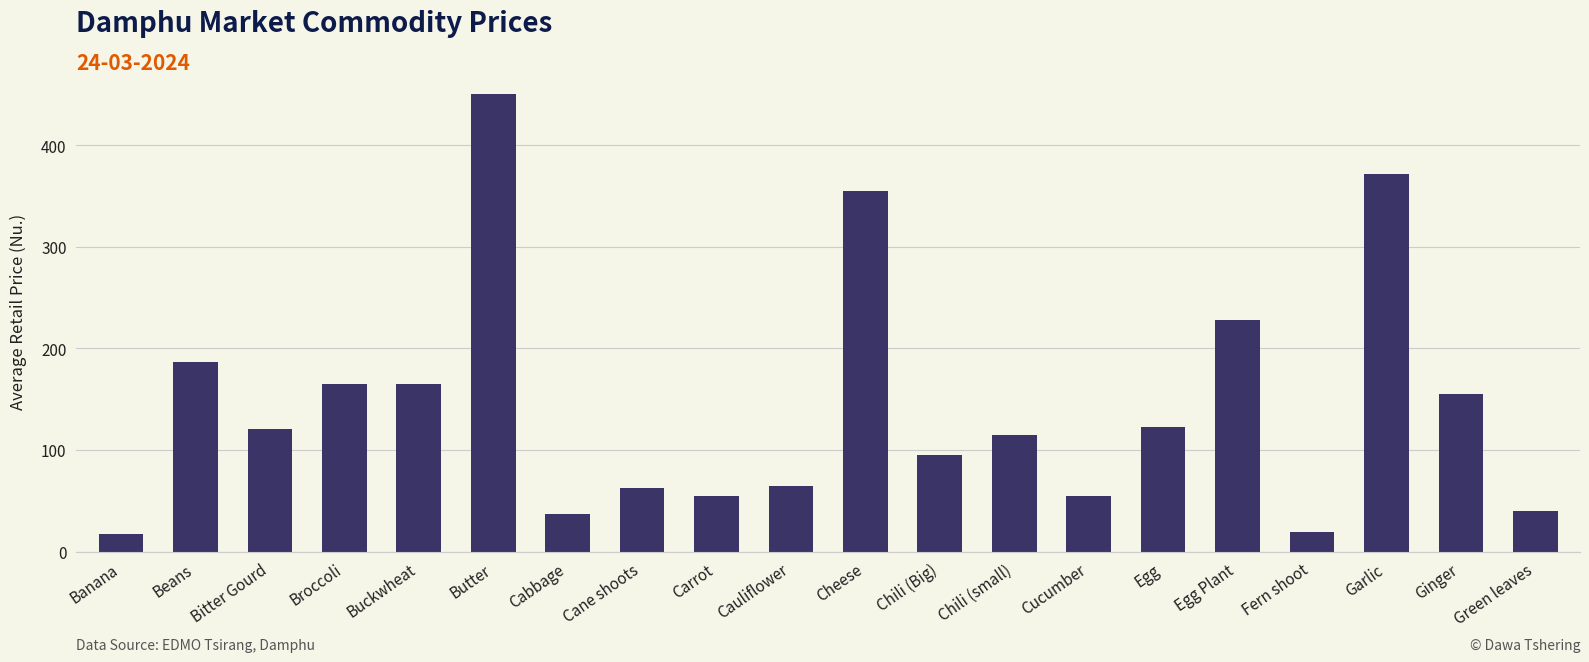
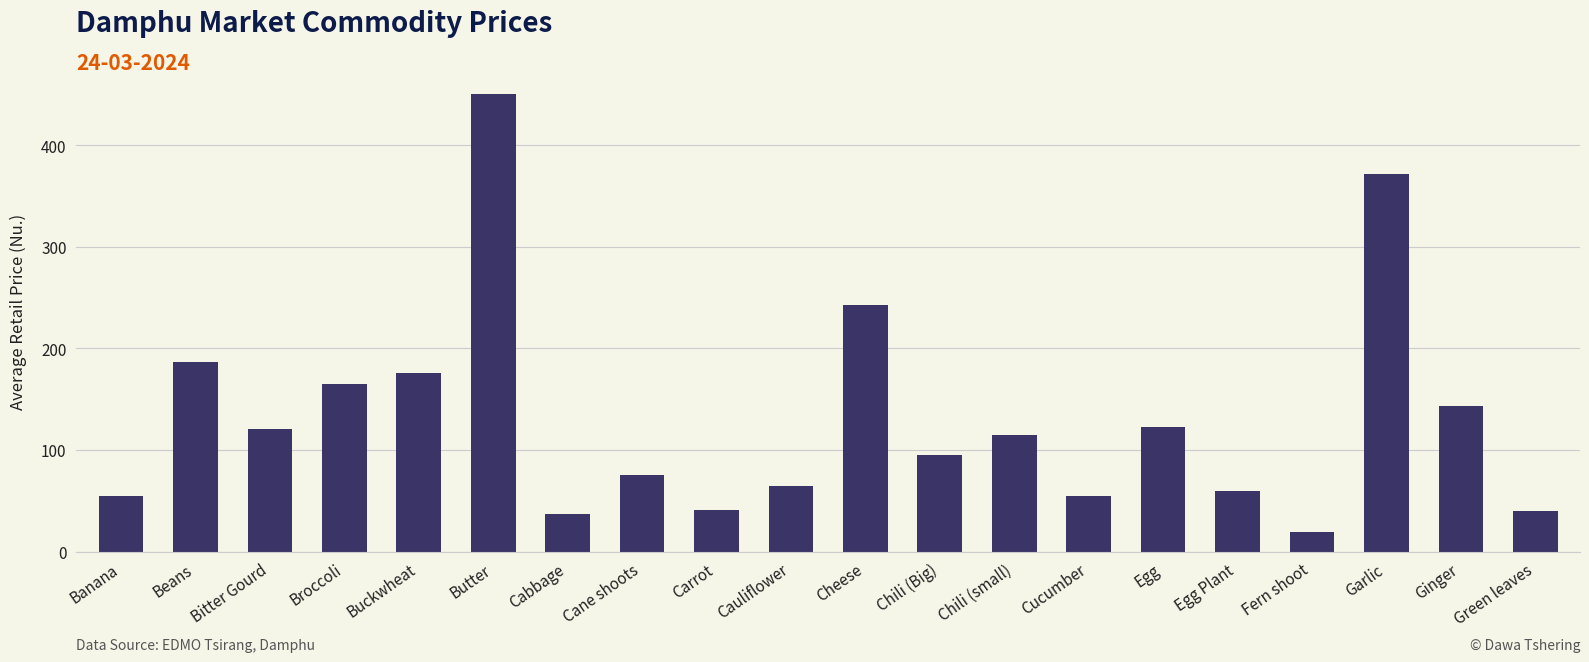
  {
-   "Banana": 17,
+   "Banana": 55,
    "Beans": 187,
    "Bitter Gourd": 121,
    "Broccoli": 165,
-   "Buckwheat": 165,
+   "Buckwheat": 176,
    "Butter": 450,
    "Cabbage": 38,
-   "Cane shoots": 63,
-   "Carrot": 55,
+   "Cane shoots": 75,
+   "Carrot": 41,
    "Cauliflower": 65,
-   "Cheese": 355,
+   "Cheese": 243,
    "Chili (Big)": 95,
    "Chili (small)": 115,
    "Cucumber": 55,
    "Egg": 123,
-   "Egg Plant": 228,
+   "Egg Plant": 60,
    "Fern shoot": 20,
    "Garlic": 372,
-   "Ginger": 155,
+   "Ginger": 143,
    "Green leaves": 40
  }
